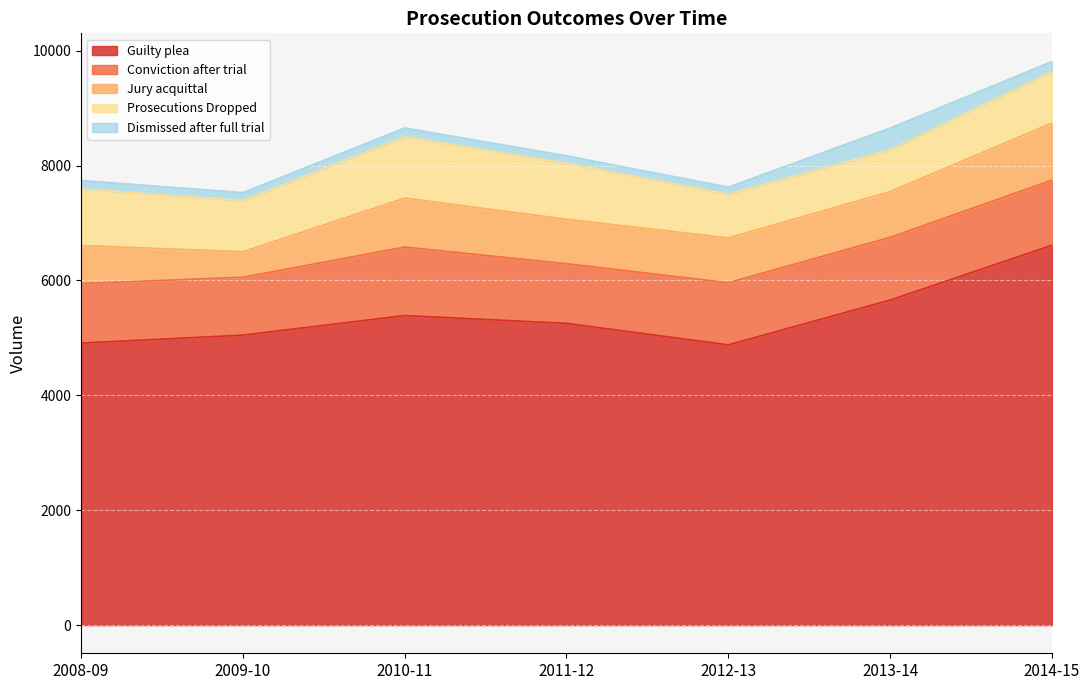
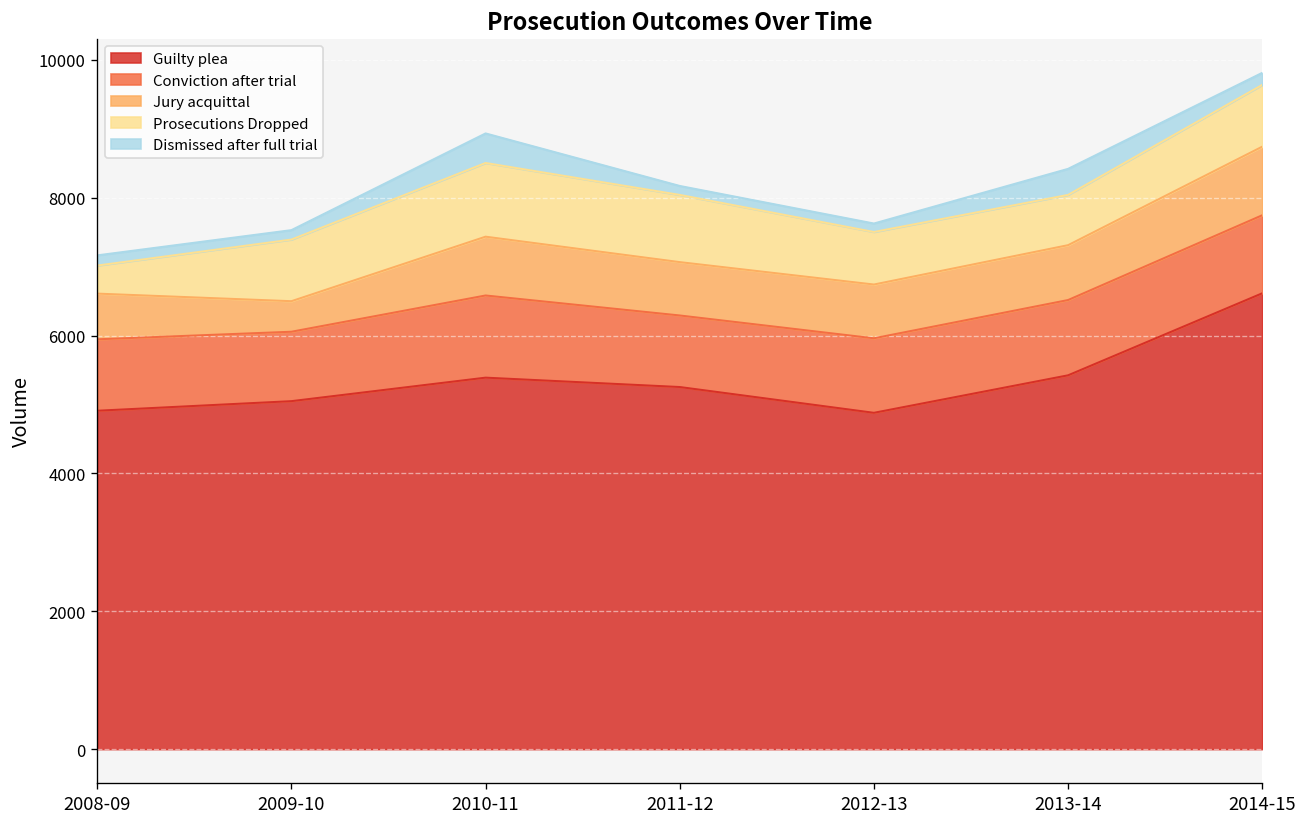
  {
    "Guilty plea": {
      "2008-09": 4900,
      "2009-10": 5000,
      "2010-11": 5400,
      "2011-12": 5300,
      "2012-13": 4900,
-     "2013-14": 5700,
+     "2013-14": 5400,
      "2014-15": 6600
    },
    "Conviction after trial": {
      "2008-09": 1000,
      "2009-10": 1000,
      "2010-11": 1200,
      "2011-12": 1000,
      "2012-13": 1100,
      "2013-14": 1100,
      "2014-15": 1100
    },
    "Jury acquittal": {
      "2008-09": 700,
      "2009-10": 400,
      "2010-11": 900,
      "2011-12": 800,
      "2012-13": 800,
      "2013-14": 800,
      "2014-15": 1000
    },
    "Prosecutions Dropped": {
-     "2008-09": 1000,
+     "2008-09": 400,
      "2009-10": 900,
      "2010-11": 1100,
      "2011-12": 1000,
      "2012-13": 800,
      "2013-14": 700,
      "2014-15": 900
    },
    "Dismissed after full trial": {
      "2008-09": 100,
      "2009-10": 100,
-     "2010-11": 200,
+     "2010-11": 400,
      "2011-12": 100,
      "2012-13": 100,
      "2013-14": 400,
      "2014-15": 200
    }
  }
